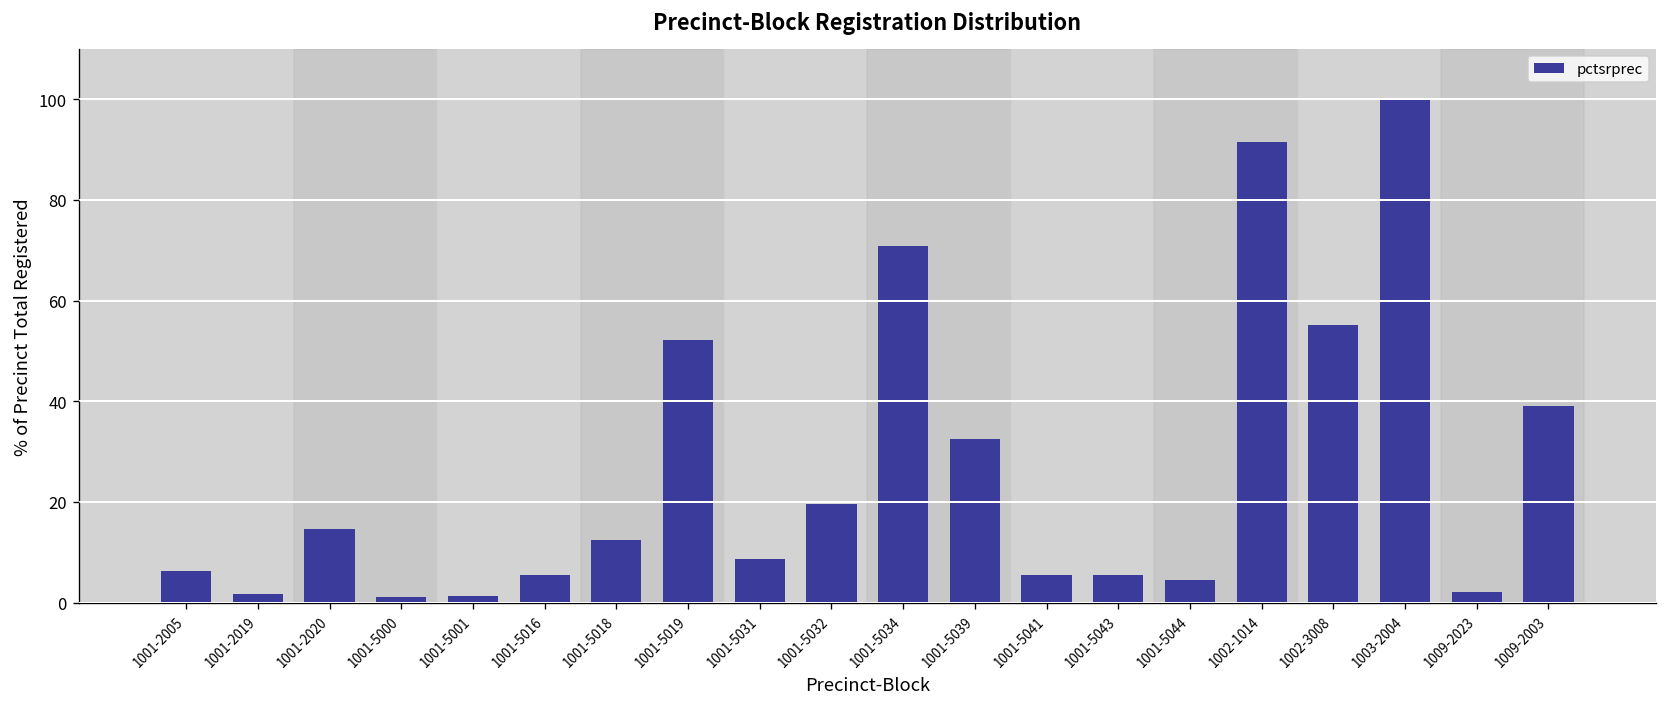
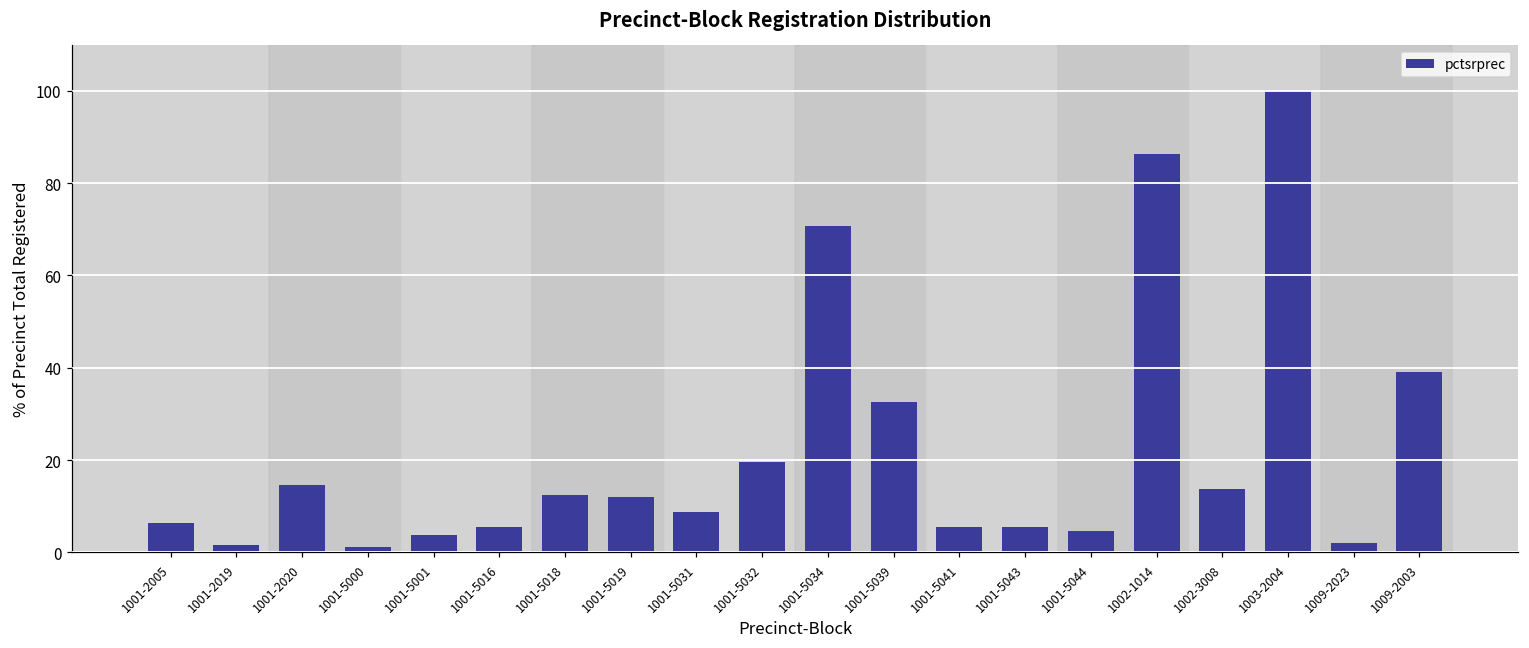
  {
    "1001-2005": 6,
    "1001-2019": 2,
    "1001-2020": 15,
    "1001-5000": 1,
-   "1001-5001": 1,
+   "1001-5001": 4,
    "1001-5016": 5,
    "1001-5018": 13,
-   "1001-5019": 52,
+   "1001-5019": 12,
    "1001-5031": 9,
    "1001-5032": 20,
    "1001-5034": 71,
    "1001-5039": 32,
    "1001-5041": 5,
    "1001-5043": 5,
    "1001-5044": 5,
-   "1002-1014": 91,
-   "1002-3008": 55,
+   "1002-1014": 86,
+   "1002-3008": 14,
    "1003-2004": 100,
    "1009-2023": 2,
    "1009-2003": 39
  }
